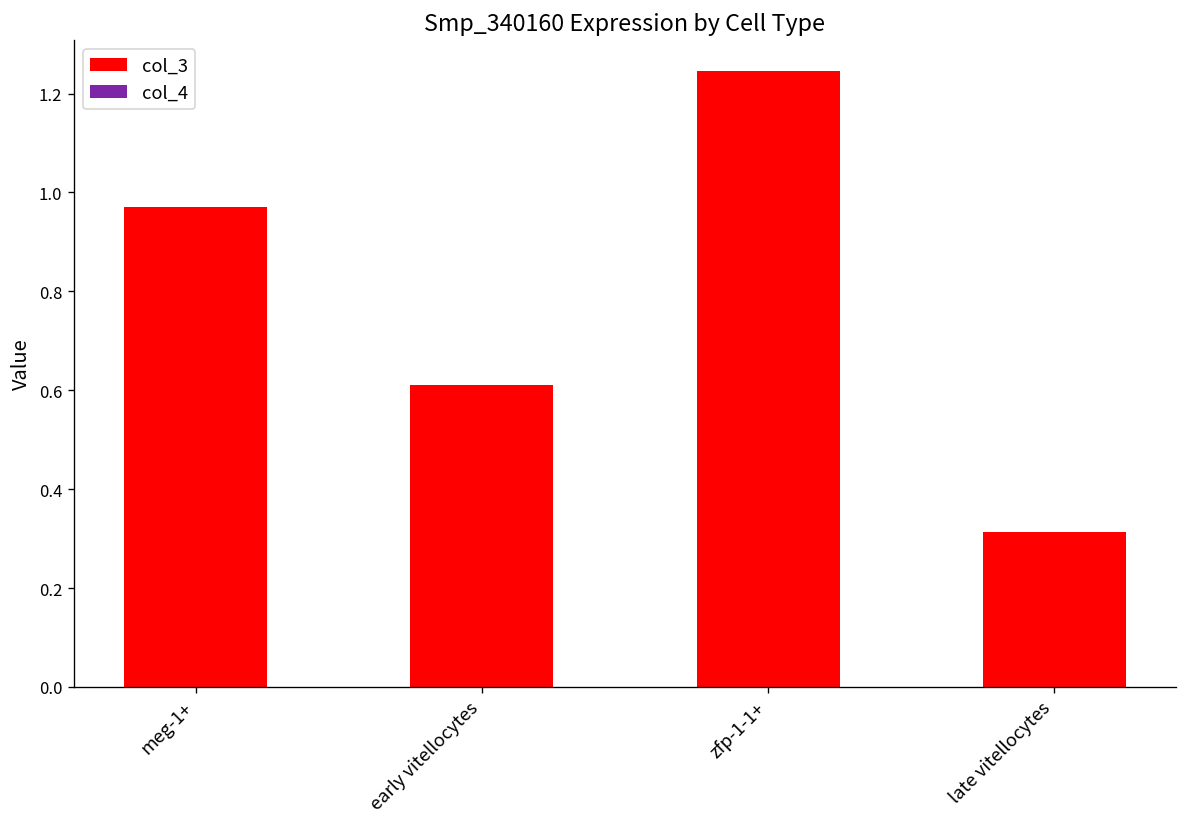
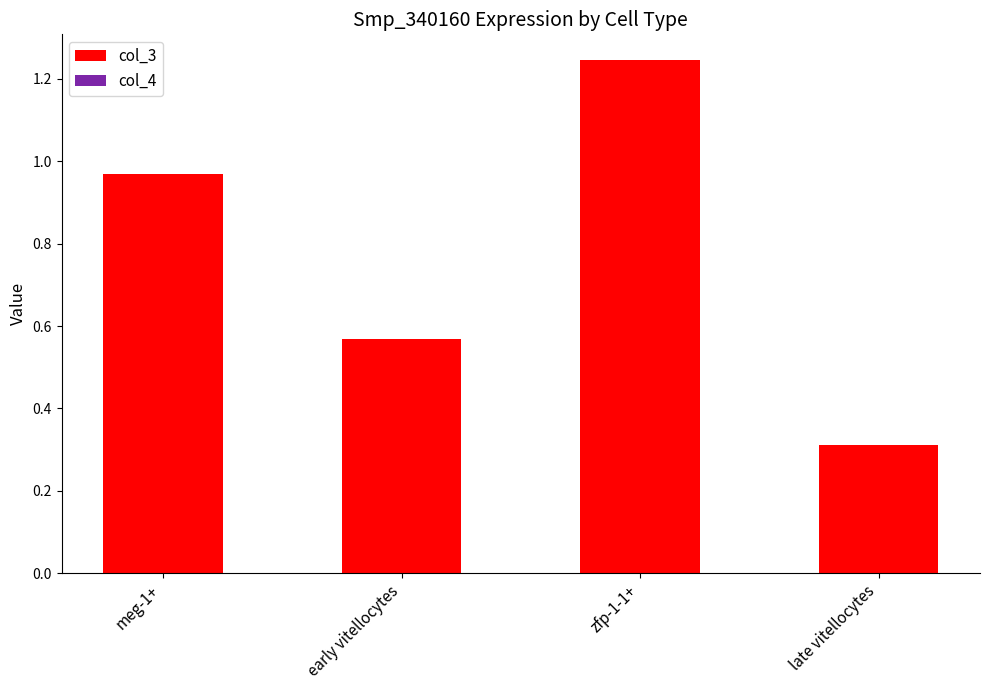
  {
    "col_3": {
      "meg-1+": 0.97,
-     "early vitellocytes": 0.61,
+     "early vitellocytes": 0.57,
      "zfp-1-1+": 1.25,
      "late vitellocytes": 0.31
    },
    "col_4": {
      "meg-1+": 0.00
    }
  }
